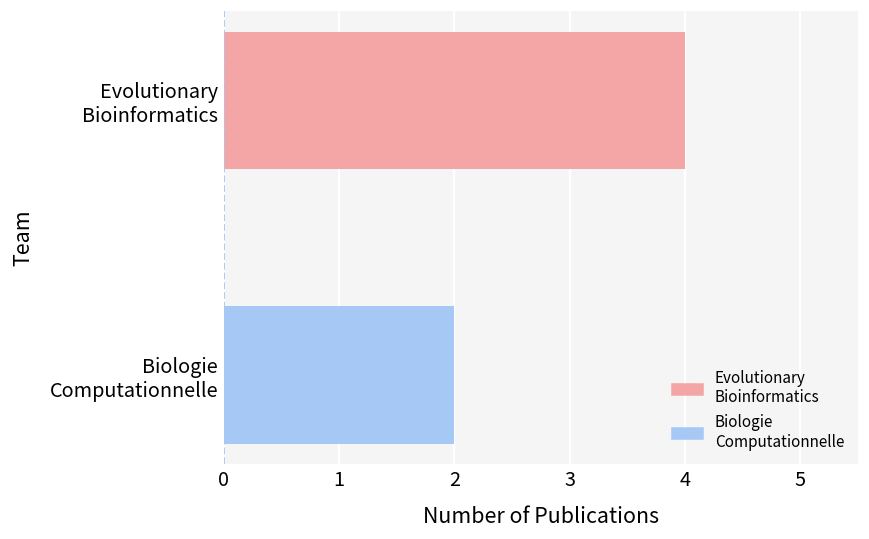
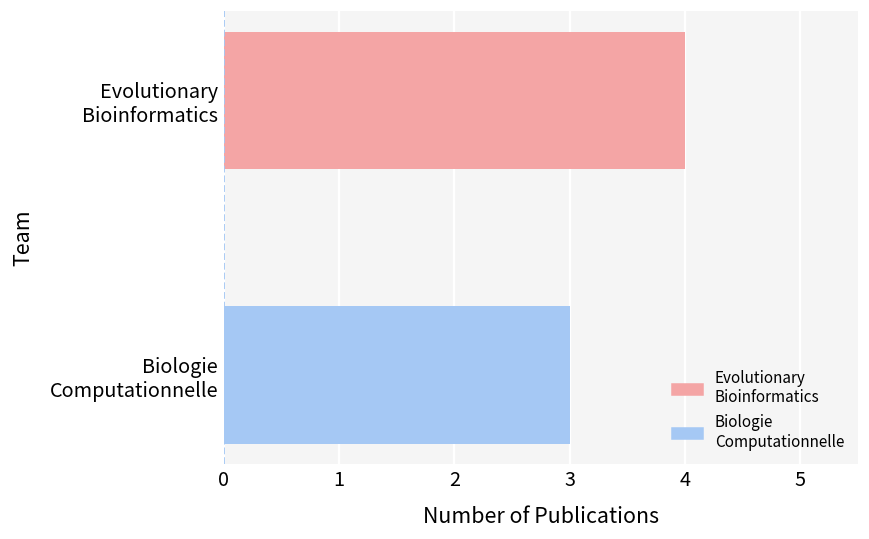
  {
    "Evolutionary Bioinformatics": 4,
-   "Biologie Computationnelle": 2
+   "Biologie Computationnelle": 3
  }
